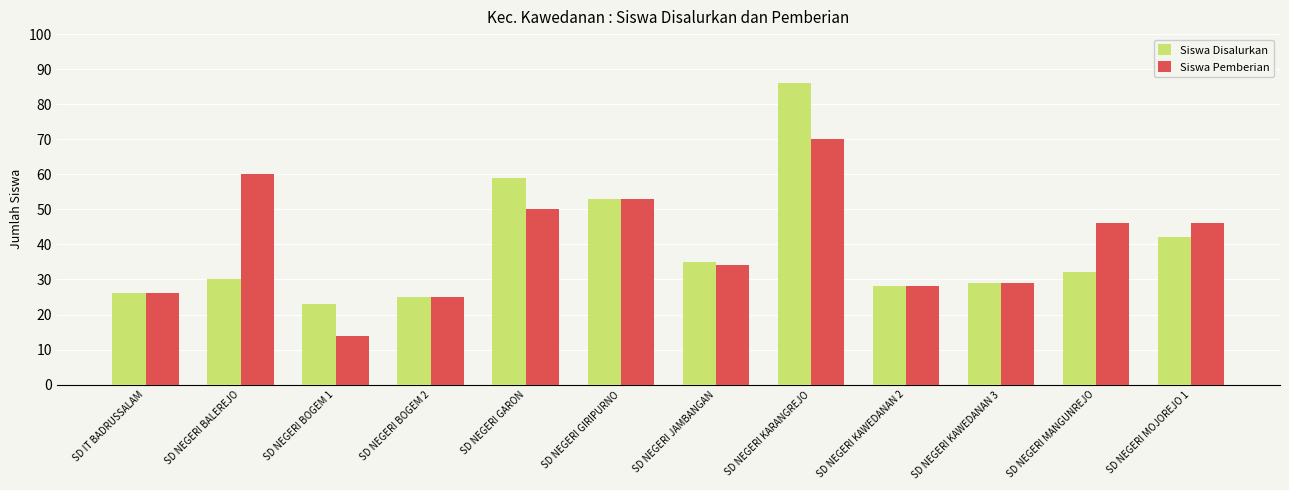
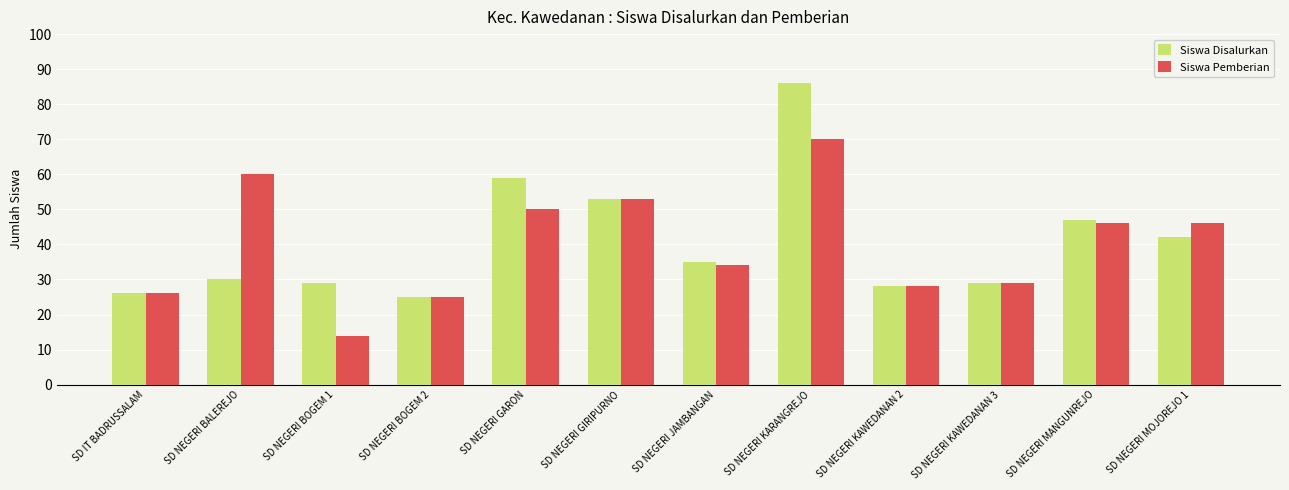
  {
    "Siswa Disalurkan": {
      "SD IT BADRUSSALAM": 26,
      "SD NEGERI BALEREJO": 30,
-     "SD NEGERI BOGEM 1": 23,
+     "SD NEGERI BOGEM 1": 29,
      "SD NEGERI BOGEM 2": 25,
      "SD NEGERI GARON": 59,
      "SD NEGERI GIRIPURNO": 53,
      "SD NEGERI JAMBANGAN": 35,
      "SD NEGERI KARANGREJO": 86,
      "SD NEGERI KAWEDANAN 2": 28,
      "SD NEGERI KAWEDANAN 3": 29,
-     "SD NEGERI MANGUNREJO": 32,
+     "SD NEGERI MANGUNREJO": 47,
      "SD NEGERI MOJOREJO 1": 42
    },
    "Siswa Pemberian": {
      "SD IT BADRUSSALAM": 26,
      "SD NEGERI BALEREJO": 60,
      "SD NEGERI BOGEM 1": 14,
      "SD NEGERI BOGEM 2": 25,
      "SD NEGERI GARON": 50,
      "SD NEGERI GIRIPURNO": 53,
      "SD NEGERI JAMBANGAN": 34,
      "SD NEGERI KARANGREJO": 70,
      "SD NEGERI KAWEDANAN 2": 28,
      "SD NEGERI KAWEDANAN 3": 29,
      "SD NEGERI MANGUNREJO": 46,
      "SD NEGERI MOJOREJO 1": 46
    }
  }
